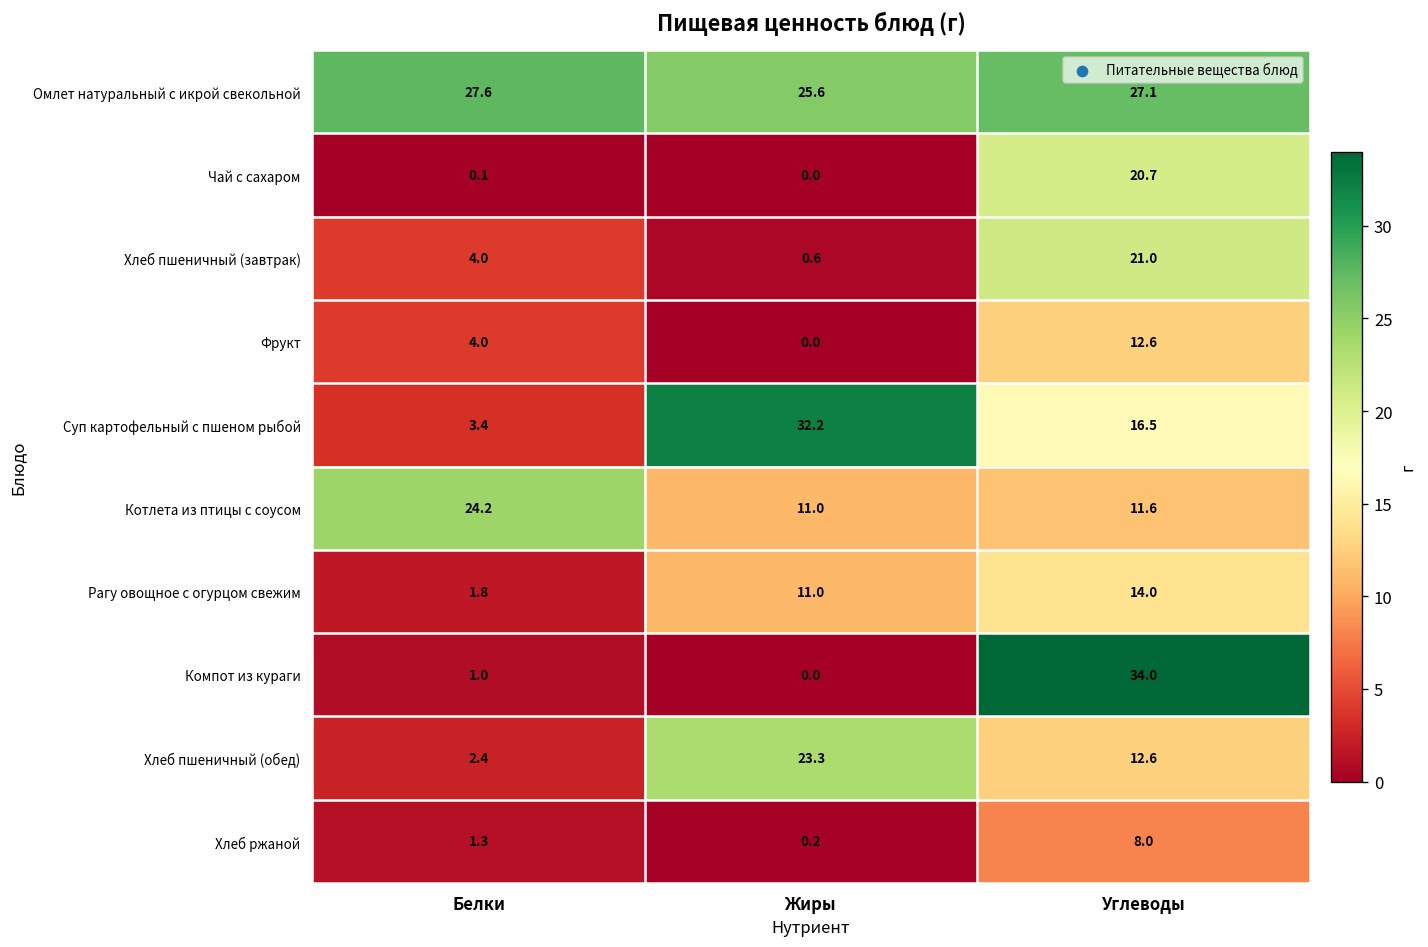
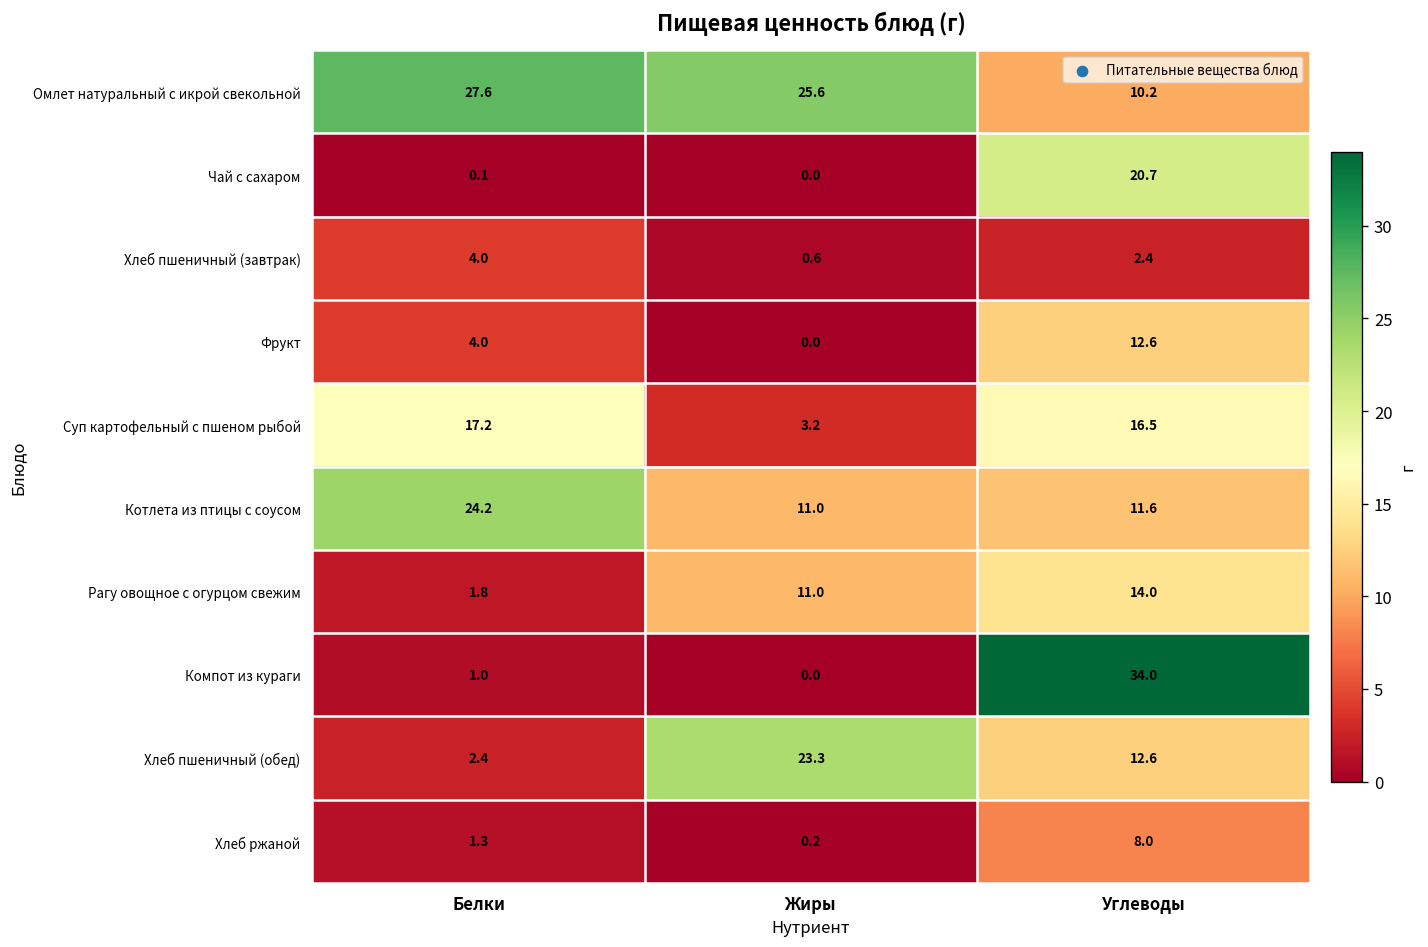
  {
    "Омлет натуральный с икрой свекольной": {
      "Белки": 27.6,
      "Жиры": 25.6,
-     "Углеводы": 27.1
+     "Углеводы": 10.2
    },
    "Чай с сахаром": {
      "Белки": 0.1,
      "Жиры": 0.0,
      "Углеводы": 20.7
    },
    "Хлеб пшеничный (завтрак)": {
      "Белки": 4.0,
      "Жиры": 0.6,
-     "Углеводы": 21.0
+     "Углеводы": 2.4
    },
    "Фрукт": {
      "Белки": 4.0,
      "Жиры": 0.0,
      "Углеводы": 12.6
    },
    "Суп картофельный с пшеном рыбой": {
-     "Белки": 3.4,
-     "Жиры": 32.2,
+     "Белки": 17.2,
+     "Жиры": 3.2,
      "Углеводы": 16.5
    },
    "Котлета из птицы с соусом": {
      "Белки": 24.2,
      "Жиры": 11.0,
      "Углеводы": 11.6
    },
    "Рагу овощное с огурцом свежим": {
      "Белки": 1.8,
      "Жиры": 11.0,
      "Углеводы": 14.0
    },
    "Компот из кураги": {
      "Белки": 1.0,
      "Жиры": 0.0,
      "Углеводы": 34.0
    },
    "Хлеб пшеничный (обед)": {
      "Белки": 2.4,
      "Жиры": 23.3,
      "Углеводы": 12.6
    },
    "Хлеб ржаной": {
      "Белки": 1.3,
      "Жиры": 0.2,
      "Углеводы": 8.0
    }
  }
